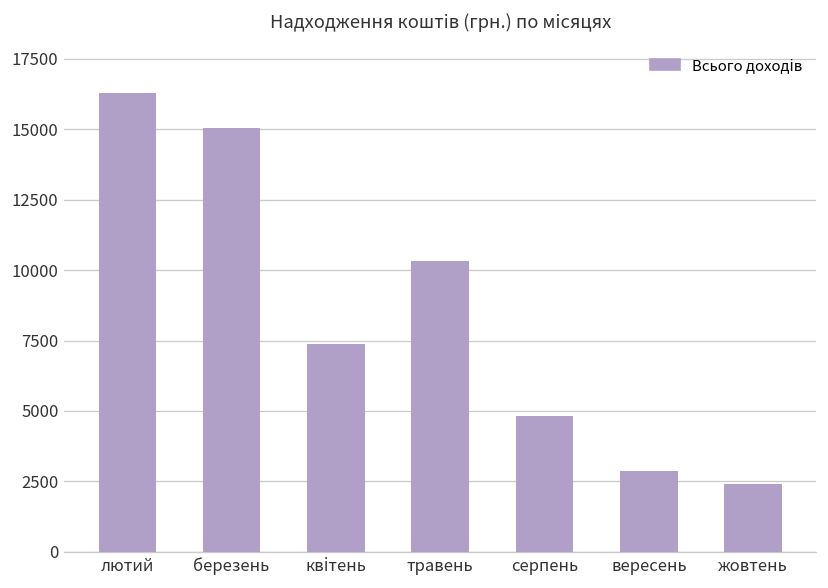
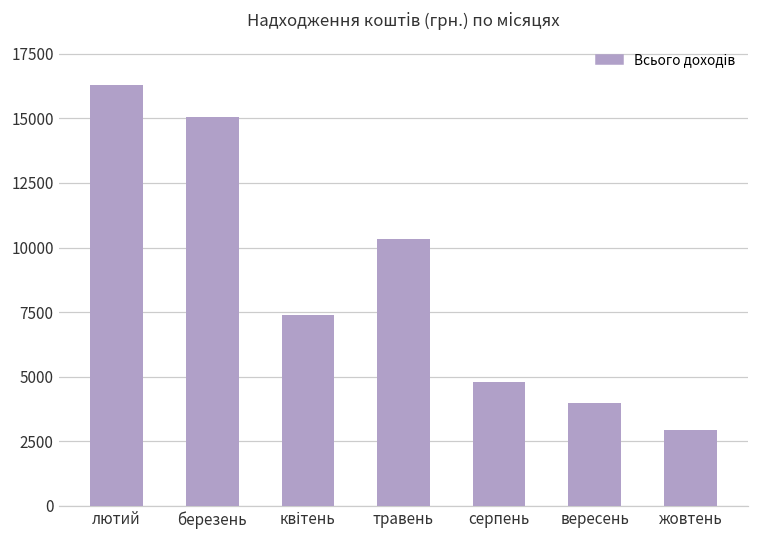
  {
    "лютий": 16300,
    "березень": 15000,
    "квітень": 7400,
    "травень": 10300,
    "серпень": 4800,
-   "вересень": 2900,
-   "жовтень": 2400
+   "вересень": 4000,
+   "жовтень": 2900
  }
